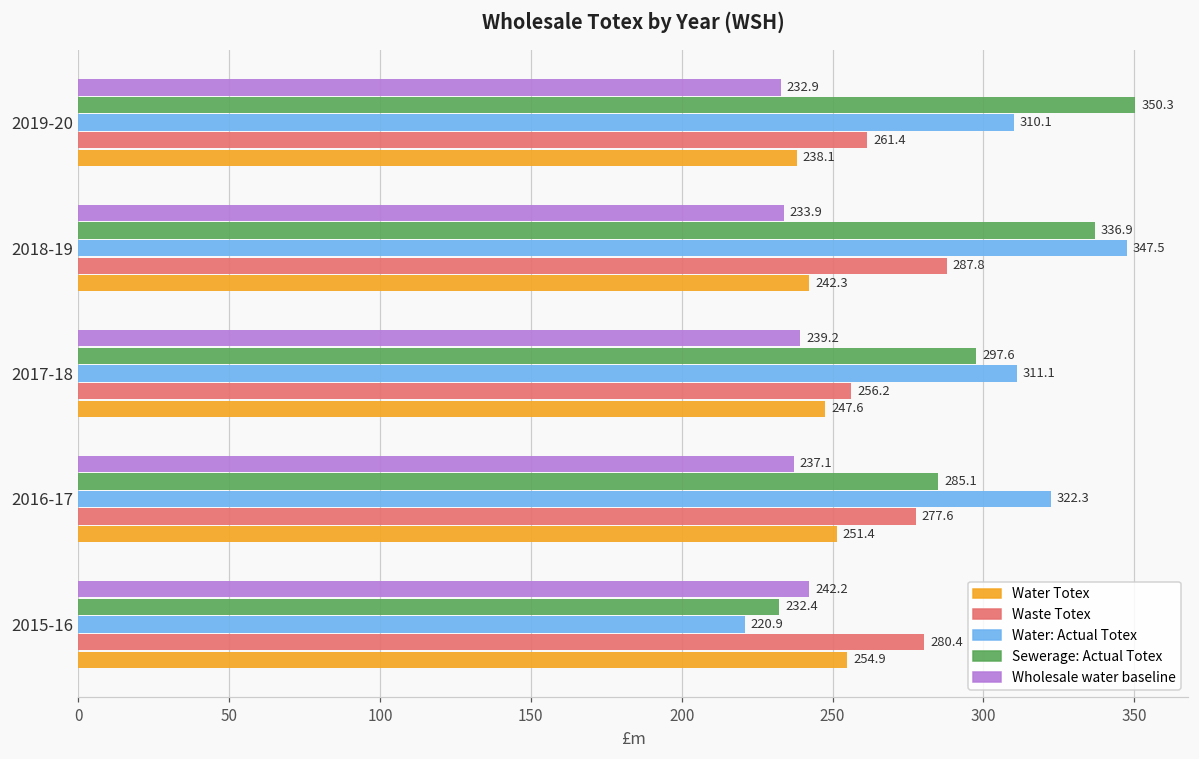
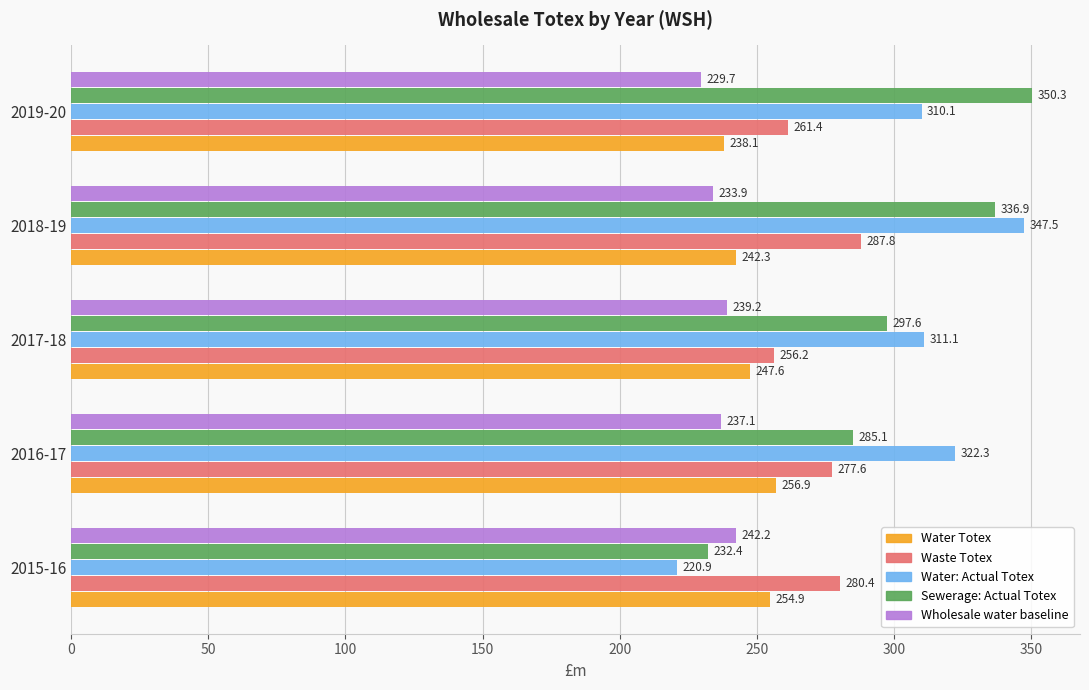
  {
    "Water Totex": {
      "2019-20": 238.1,
      "2018-19": 242.3,
      "2017-18": 247.6,
-     "2016-17": 251.4,
+     "2016-17": 256.9,
      "2015-16": 254.9
    },
    "Waste Totex": {
      "2019-20": 261.4,
      "2018-19": 287.8,
      "2017-18": 256.2,
      "2016-17": 277.6,
      "2015-16": 280.4
    },
    "Water: Actual Totex": {
      "2019-20": 310.1,
      "2018-19": 347.5,
      "2017-18": 311.1,
      "2016-17": 322.3,
      "2015-16": 220.9
    },
    "Sewerage: Actual Totex": {
      "2019-20": 350.3,
      "2018-19": 336.9,
      "2017-18": 297.6,
      "2016-17": 285.1,
      "2015-16": 232.4
    },
    "Wholesale water baseline": {
-     "2019-20": 232.9,
+     "2019-20": 229.7,
      "2018-19": 233.9,
      "2017-18": 239.2,
      "2016-17": 237.1,
      "2015-16": 242.2
    }
  }
